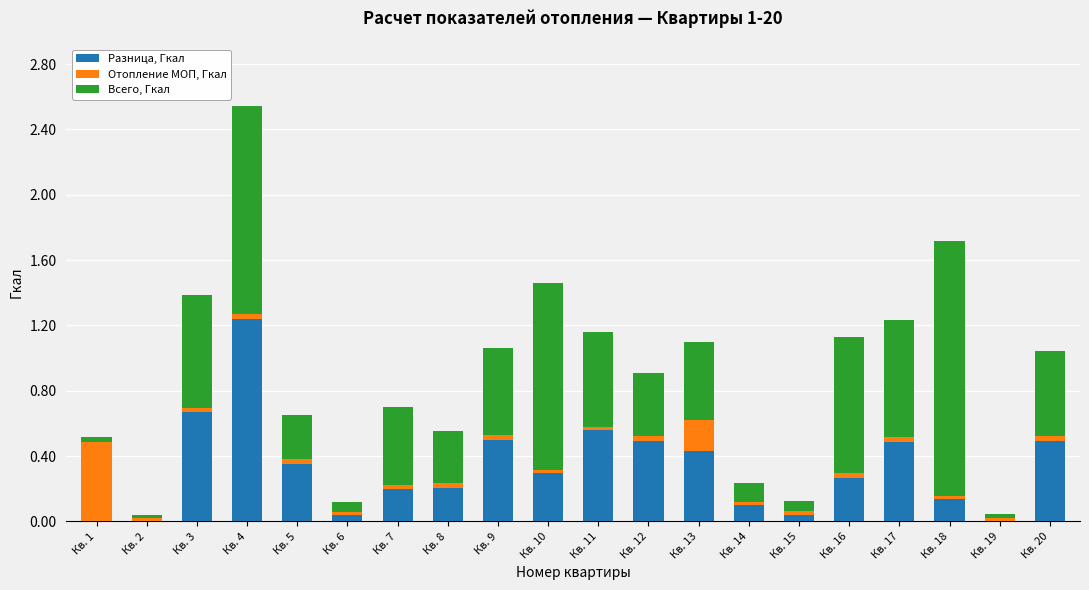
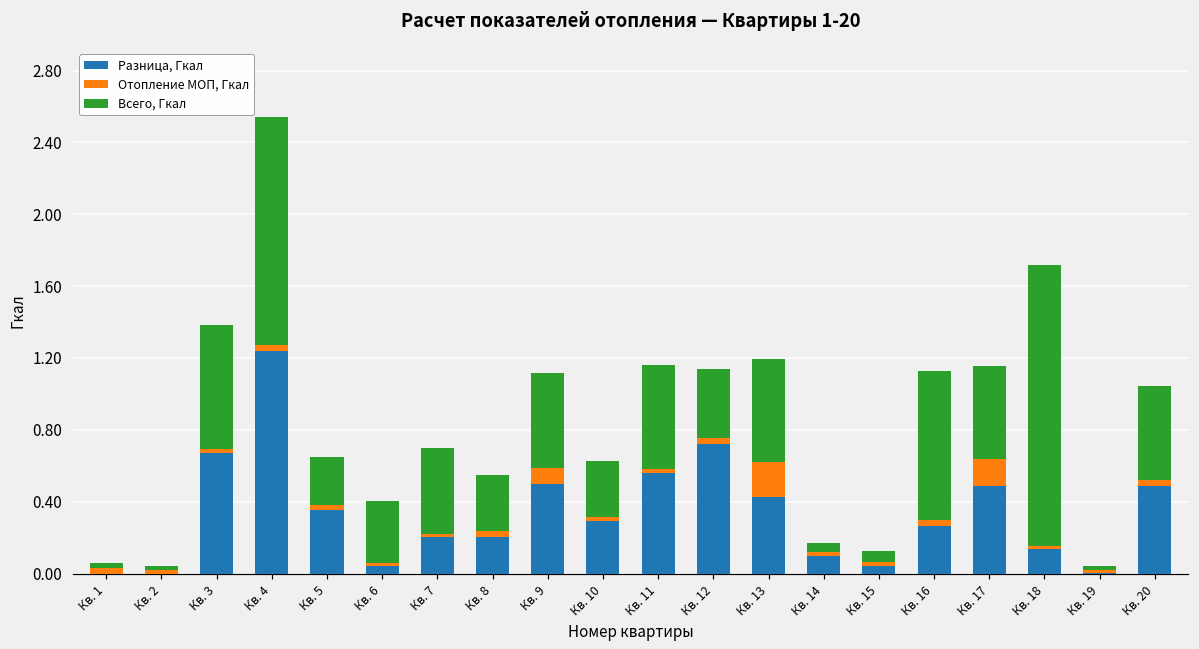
  {
    "Разница, Гкал": {
      "Кв. 1": 0.00,
      "Кв. 2": 0.00,
      "Кв. 3": 0.67,
      "Кв. 4": 1.24,
      "Кв. 5": 0.35,
      "Кв. 6": 0.04,
      "Кв. 7": 0.20,
      "Кв. 8": 0.20,
      "Кв. 9": 0.50,
      "Кв. 10": 0.29,
      "Кв. 11": 0.56,
-     "Кв. 12": 0.49,
+     "Кв. 12": 0.72,
      "Кв. 13": 0.43,
      "Кв. 14": 0.10,
      "Кв. 15": 0.04,
      "Кв. 16": 0.27,
      "Кв. 17": 0.48,
      "Кв. 18": 0.14,
      "Кв. 20": 0.49
    },
    "Отопление МОП, Гкал": {
-     "Кв. 1": 0.49,
+     "Кв. 1": 0.03,
      "Кв. 2": 0.02,
      "Кв. 3": 0.02,
      "Кв. 4": 0.03,
      "Кв. 5": 0.03,
      "Кв. 6": 0.02,
      "Кв. 7": 0.02,
      "Кв. 8": 0.03,
-     "Кв. 9": 0.03,
+     "Кв. 9": 0.08,
      "Кв. 10": 0.02,
      "Кв. 11": 0.02,
      "Кв. 12": 0.03,
      "Кв. 13": 0.19,
      "Кв. 14": 0.02,
      "Кв. 15": 0.02,
      "Кв. 16": 0.03,
-     "Кв. 17": 0.03,
+     "Кв. 17": 0.15,
      "Кв. 18": 0.02,
      "Кв. 19": 0.02,
      "Кв. 20": 0.03
    },
    "Всего, Гкал": {
      "Кв. 1": 0.03,
      "Кв. 2": 0.02,
      "Кв. 3": 0.69,
      "Кв. 4": 1.27,
      "Кв. 5": 0.27,
-     "Кв. 6": 0.06,
+     "Кв. 6": 0.34,
      "Кв. 7": 0.48,
      "Кв. 8": 0.32,
      "Кв. 9": 0.53,
-     "Кв. 10": 1.14,
+     "Кв. 10": 0.31,
      "Кв. 11": 0.58,
      "Кв. 12": 0.39,
-     "Кв. 13": 0.48,
-     "Кв. 14": 0.12,
+     "Кв. 13": 0.57,
+     "Кв. 14": 0.05,
      "Кв. 15": 0.06,
      "Кв. 16": 0.83,
-     "Кв. 17": 0.72,
+     "Кв. 17": 0.51,
      "Кв. 18": 1.56,
      "Кв. 19": 0.02,
      "Кв. 20": 0.52
    }
  }
